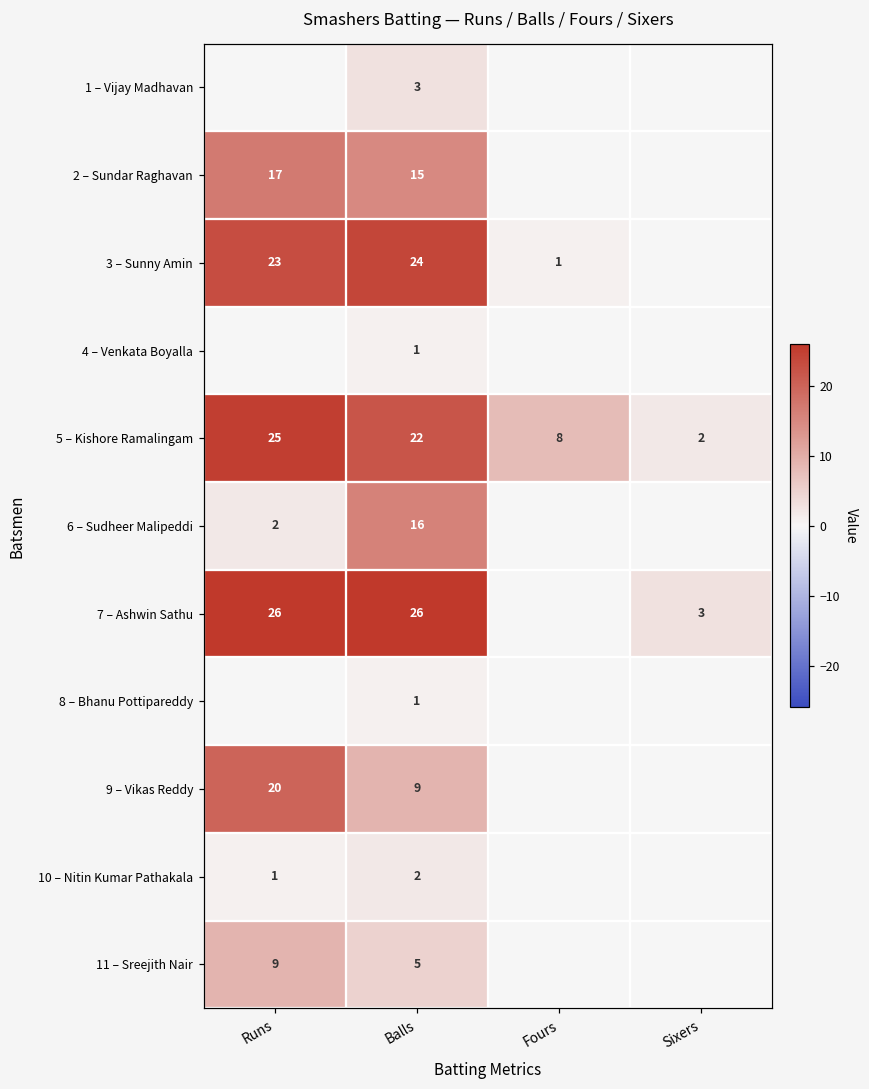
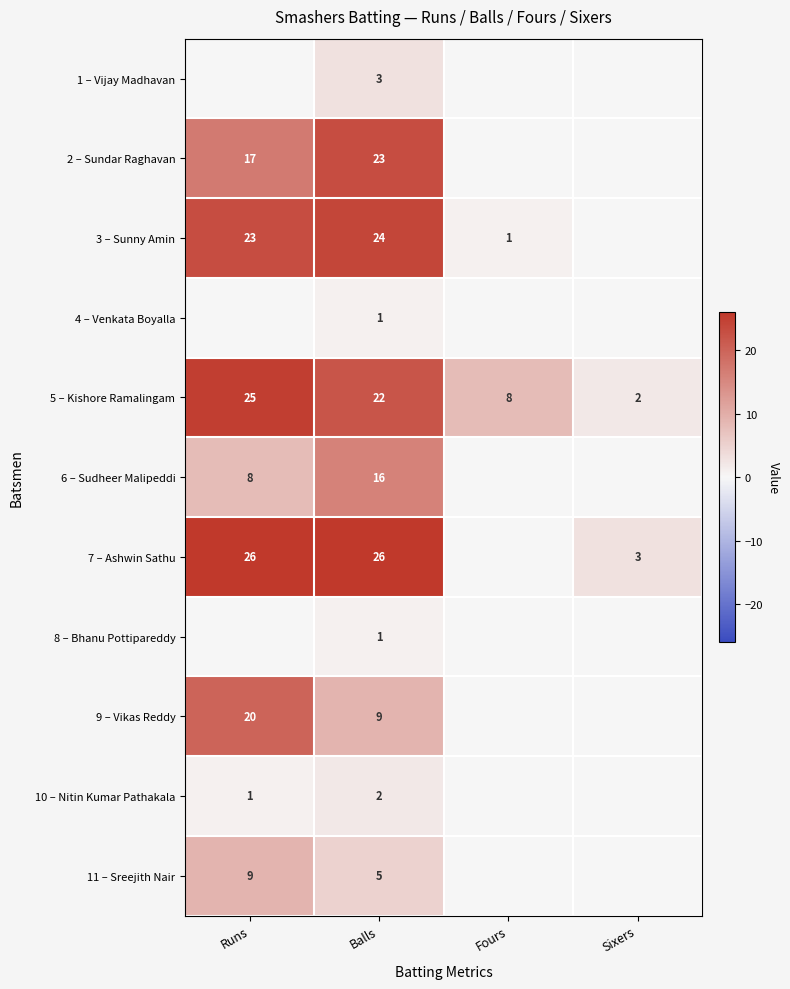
  {
    "1 – Vijay Madhavan": {
      "Balls": 3
    },
    "2 – Sundar Raghavan": {
      "Runs": 17,
-     "Balls": 15
+     "Balls": 23
    },
    "3 – Sunny Amin": {
      "Runs": 23,
      "Balls": 24,
      "Fours": 1
    },
    "4 – Venkata Boyalla": {
      "Balls": 1
    },
    "5 – Kishore Ramalingam": {
      "Runs": 25,
      "Balls": 22,
      "Fours": 8,
      "Sixers": 2
    },
    "6 – Sudheer Malipeddi": {
-     "Runs": 2,
+     "Runs": 8,
      "Balls": 16
    },
    "7 – Ashwin Sathu": {
      "Runs": 26,
      "Balls": 26,
      "Sixers": 3
    },
    "8 – Bhanu Pottipareddy": {
      "Balls": 1
    },
    "9 – Vikas Reddy": {
      "Runs": 20,
      "Balls": 9
    },
    "10 – Nitin Kumar Pathakala": {
      "Runs": 1,
      "Balls": 2
    },
    "11 – Sreejith Nair": {
      "Runs": 9,
      "Balls": 5
    }
  }
